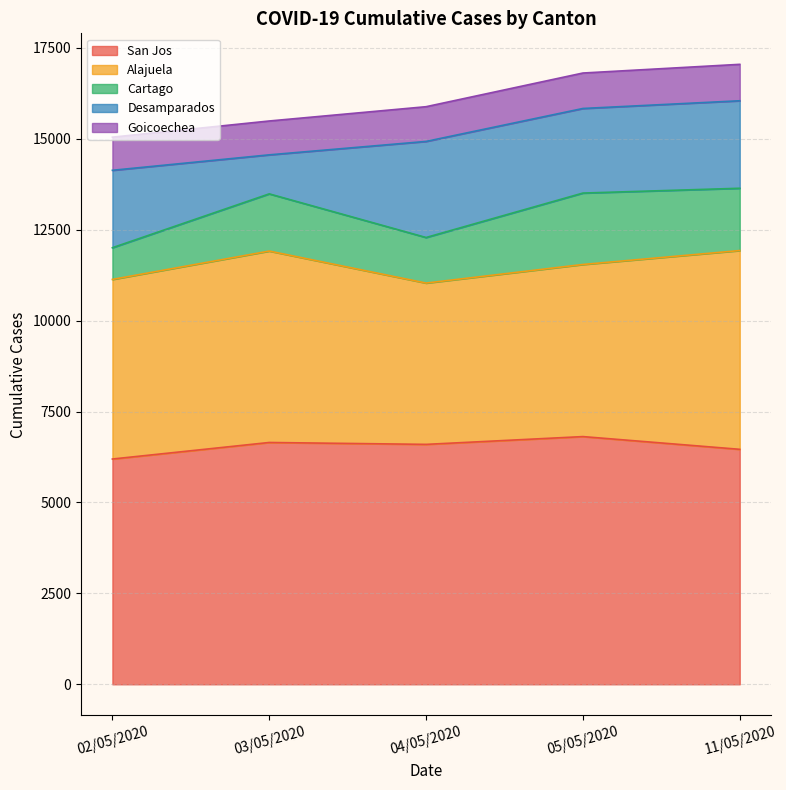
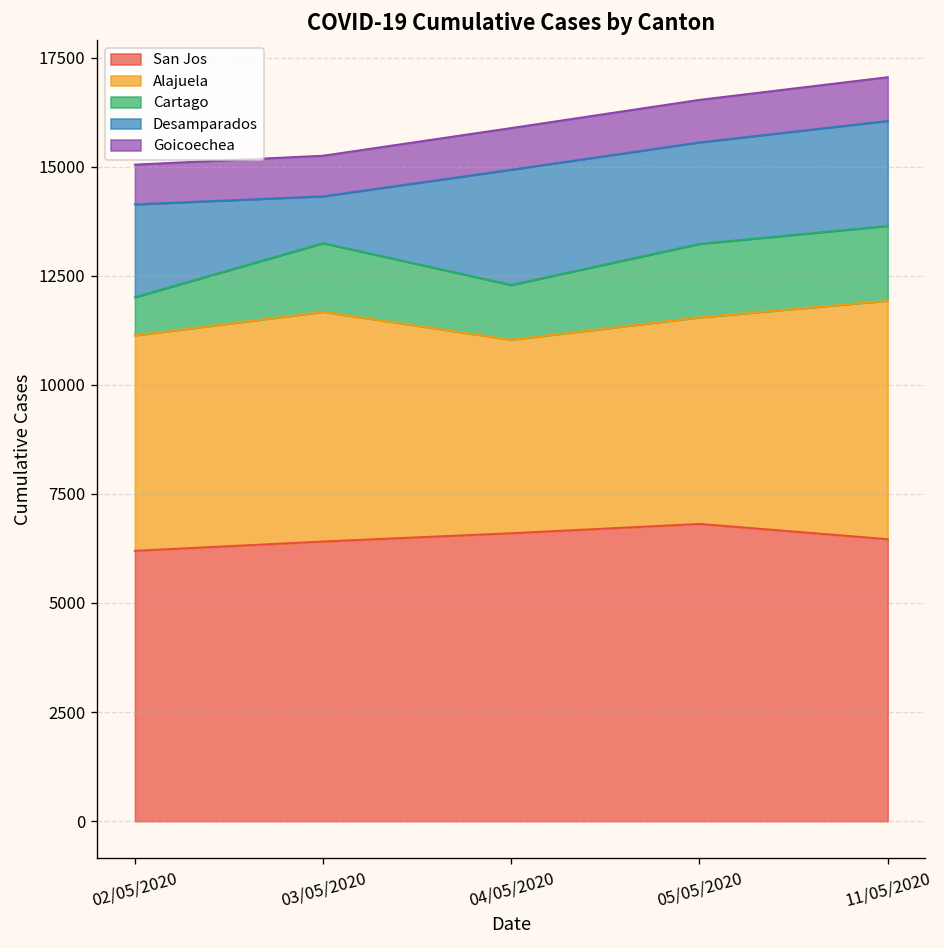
  {
    "San Jos": {
      "02/05/2020": 6200,
-     "03/05/2020": 6700,
+     "03/05/2020": 6400,
      "04/05/2020": 6600,
      "05/05/2020": 6800,
      "11/05/2020": 6500
    },
    "Alajuela": {
      "02/05/2020": 4900,
      "03/05/2020": 5300,
      "04/05/2020": 4400,
      "05/05/2020": 4700,
      "11/05/2020": 5500
    },
    "Cartago": {
      "02/05/2020": 900,
      "03/05/2020": 1600,
      "04/05/2020": 1300,
-     "05/05/2020": 2000,
+     "05/05/2020": 1700,
      "11/05/2020": 1700
    },
    "Desamparados": {
      "02/05/2020": 2100,
      "03/05/2020": 1100,
      "04/05/2020": 2600,
      "05/05/2020": 2300,
      "11/05/2020": 2400
    },
    "Goicoechea": {
      "03/05/2020": 900,
      "04/05/2020": 1000,
      "05/05/2020": 1000,
      "11/05/2020": 1000
    }
  }
